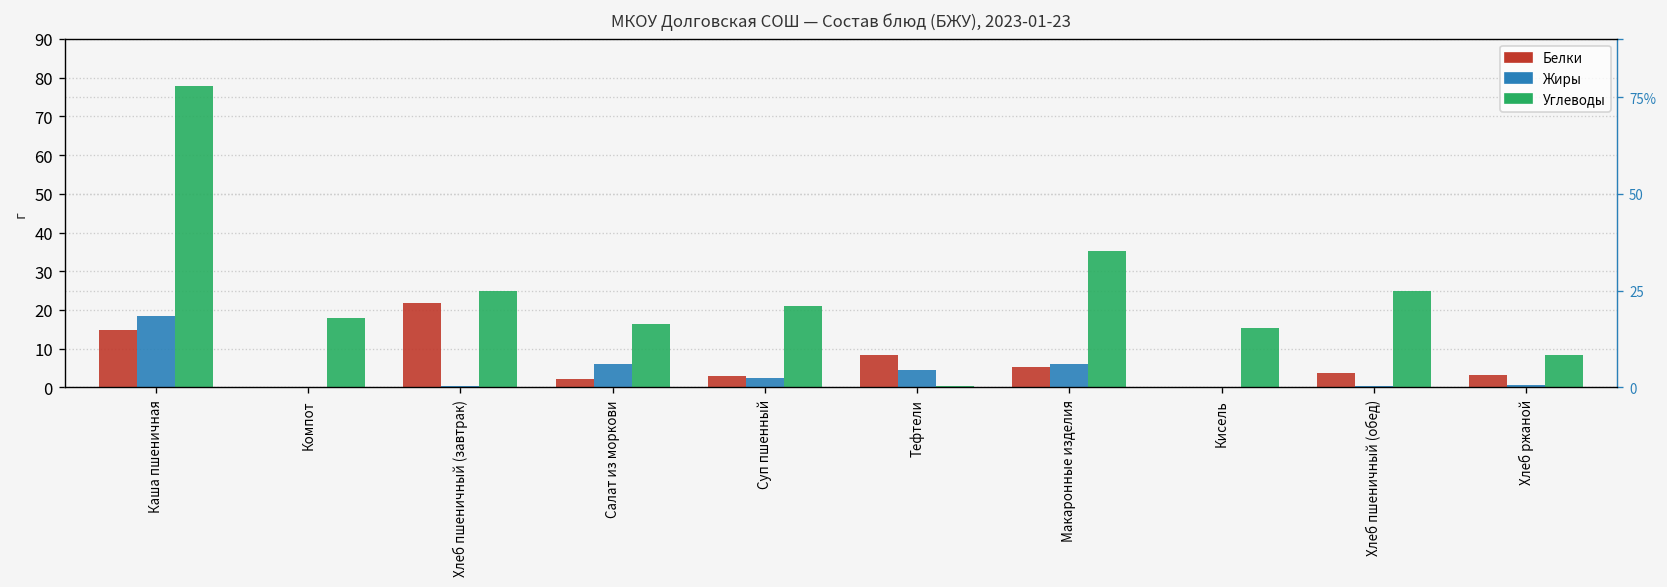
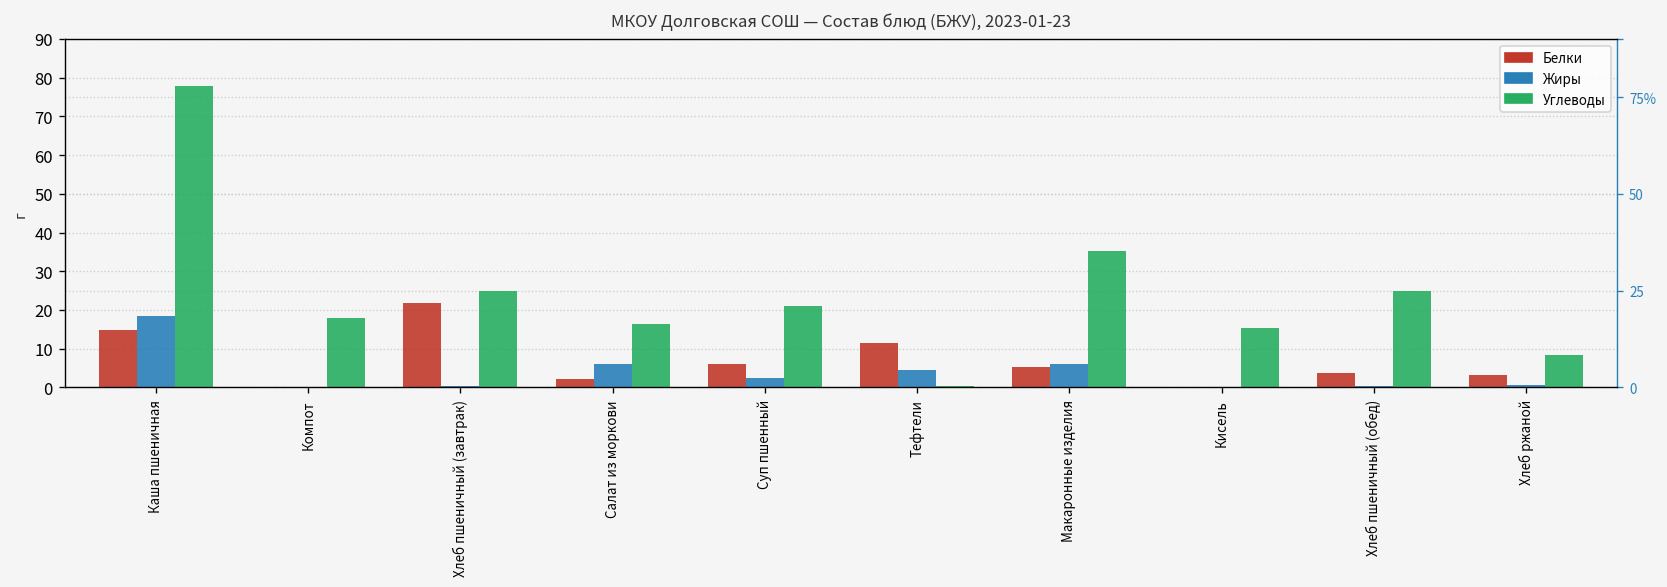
  {
    "Белки": {
      "Каша пшеничная": 15,
      "Хлеб пшеничный (завтрак)": 22,
      "Салат из моркови": 2,
-     "Суп пшенный": 3,
-     "Тефтели": 8,
+     "Суп пшенный": 6,
+     "Тефтели": 11,
      "Макаронные изделия": 5,
      "Кисель": 0,
      "Хлеб пшеничный (обед)": 4,
      "Хлеб ржаной": 3
    },
    "Жиры": {
      "Каша пшеничная": 18,
      "Компот": 0,
      "Салат из моркови": 6,
      "Суп пшенный": 3,
      "Тефтели": 4,
      "Макаронные изделия": 6,
      "Кисель": 0
    },
    "Углеводы": {
      "Каша пшеничная": 78,
      "Компот": 18,
      "Хлеб пшеничный (завтрак)": 25,
      "Салат из моркови": 17,
      "Суп пшенный": 21,
      "Макаронные изделия": 35,
      "Кисель": 15,
      "Хлеб пшеничный (обед)": 25,
      "Хлеб ржаной": 8
    }
  }
